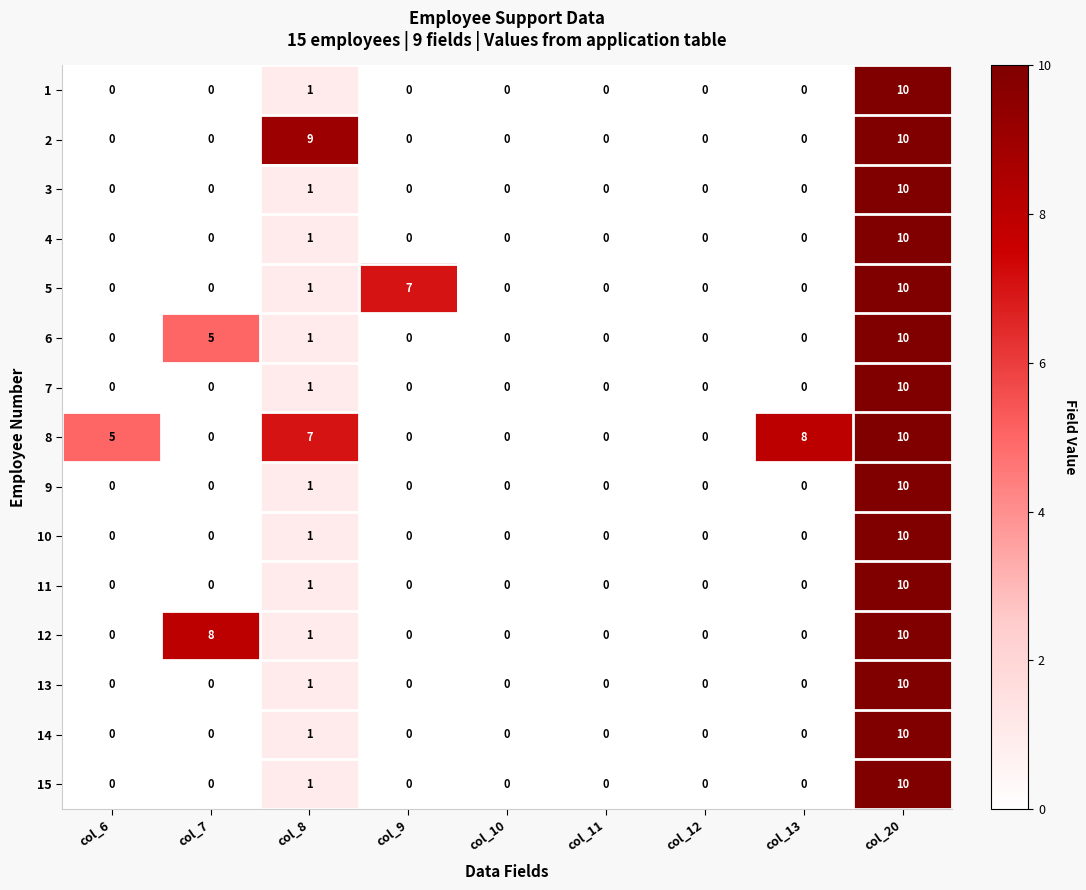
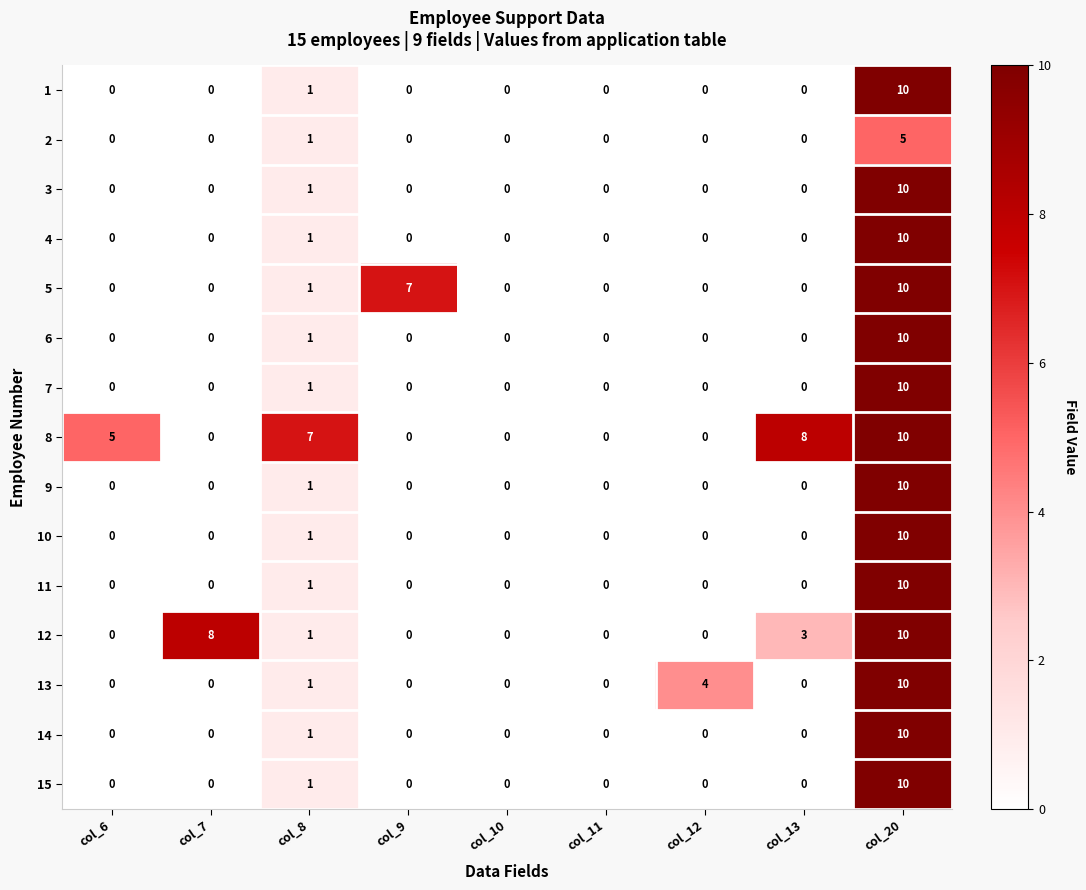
  {
    "1": {
      "col_6": 0,
      "col_7": 0,
      "col_8": 1,
      "col_9": 0,
      "col_10": 0,
      "col_11": 0,
      "col_12": 0,
      "col_13": 0,
      "col_20": 10
    },
    "2": {
      "col_6": 0,
      "col_7": 0,
-     "col_8": 9,
+     "col_8": 1,
      "col_9": 0,
      "col_10": 0,
      "col_11": 0,
      "col_12": 0,
      "col_13": 0,
-     "col_20": 10
+     "col_20": 5
    },
    "3": {
      "col_6": 0,
      "col_7": 0,
      "col_8": 1,
      "col_9": 0,
      "col_10": 0,
      "col_11": 0,
      "col_12": 0,
      "col_13": 0,
      "col_20": 10
    },
    "4": {
      "col_6": 0,
      "col_7": 0,
      "col_8": 1,
      "col_9": 0,
      "col_10": 0,
      "col_11": 0,
      "col_12": 0,
      "col_13": 0,
      "col_20": 10
    },
    "5": {
      "col_6": 0,
      "col_7": 0,
      "col_8": 1,
      "col_9": 7,
      "col_10": 0,
      "col_11": 0,
      "col_12": 0,
      "col_13": 0,
      "col_20": 10
    },
    "6": {
      "col_6": 0,
-     "col_7": 5,
+     "col_7": 0,
      "col_8": 1,
      "col_9": 0,
      "col_10": 0,
      "col_11": 0,
      "col_12": 0,
      "col_13": 0,
      "col_20": 10
    },
    "7": {
      "col_6": 0,
      "col_7": 0,
      "col_8": 1,
      "col_9": 0,
      "col_10": 0,
      "col_11": 0,
      "col_12": 0,
      "col_13": 0,
      "col_20": 10
    },
    "8": {
      "col_6": 5,
      "col_7": 0,
      "col_8": 7,
      "col_9": 0,
      "col_10": 0,
      "col_11": 0,
      "col_12": 0,
      "col_13": 8,
      "col_20": 10
    },
    "9": {
      "col_6": 0,
      "col_7": 0,
      "col_8": 1,
      "col_9": 0,
      "col_10": 0,
      "col_11": 0,
      "col_12": 0,
      "col_13": 0,
      "col_20": 10
    },
    "10": {
      "col_6": 0,
      "col_7": 0,
      "col_8": 1,
      "col_9": 0,
      "col_10": 0,
      "col_11": 0,
      "col_12": 0,
      "col_13": 0,
      "col_20": 10
    },
    "11": {
      "col_6": 0,
      "col_7": 0,
      "col_8": 1,
      "col_9": 0,
      "col_10": 0,
      "col_11": 0,
      "col_12": 0,
      "col_13": 0,
      "col_20": 10
    },
    "12": {
      "col_6": 0,
      "col_7": 8,
      "col_8": 1,
      "col_9": 0,
      "col_10": 0,
      "col_11": 0,
      "col_12": 0,
-     "col_13": 0,
+     "col_13": 3,
      "col_20": 10
    },
    "13": {
      "col_6": 0,
      "col_7": 0,
      "col_8": 1,
      "col_9": 0,
      "col_10": 0,
      "col_11": 0,
-     "col_12": 0,
+     "col_12": 4,
      "col_13": 0,
      "col_20": 10
    },
    "14": {
      "col_6": 0,
      "col_7": 0,
      "col_8": 1,
      "col_9": 0,
      "col_10": 0,
      "col_11": 0,
      "col_12": 0,
      "col_13": 0,
      "col_20": 10
    },
    "15": {
      "col_6": 0,
      "col_7": 0,
      "col_8": 1,
      "col_9": 0,
      "col_10": 0,
      "col_11": 0,
      "col_12": 0,
      "col_13": 0,
      "col_20": 10
    }
  }
